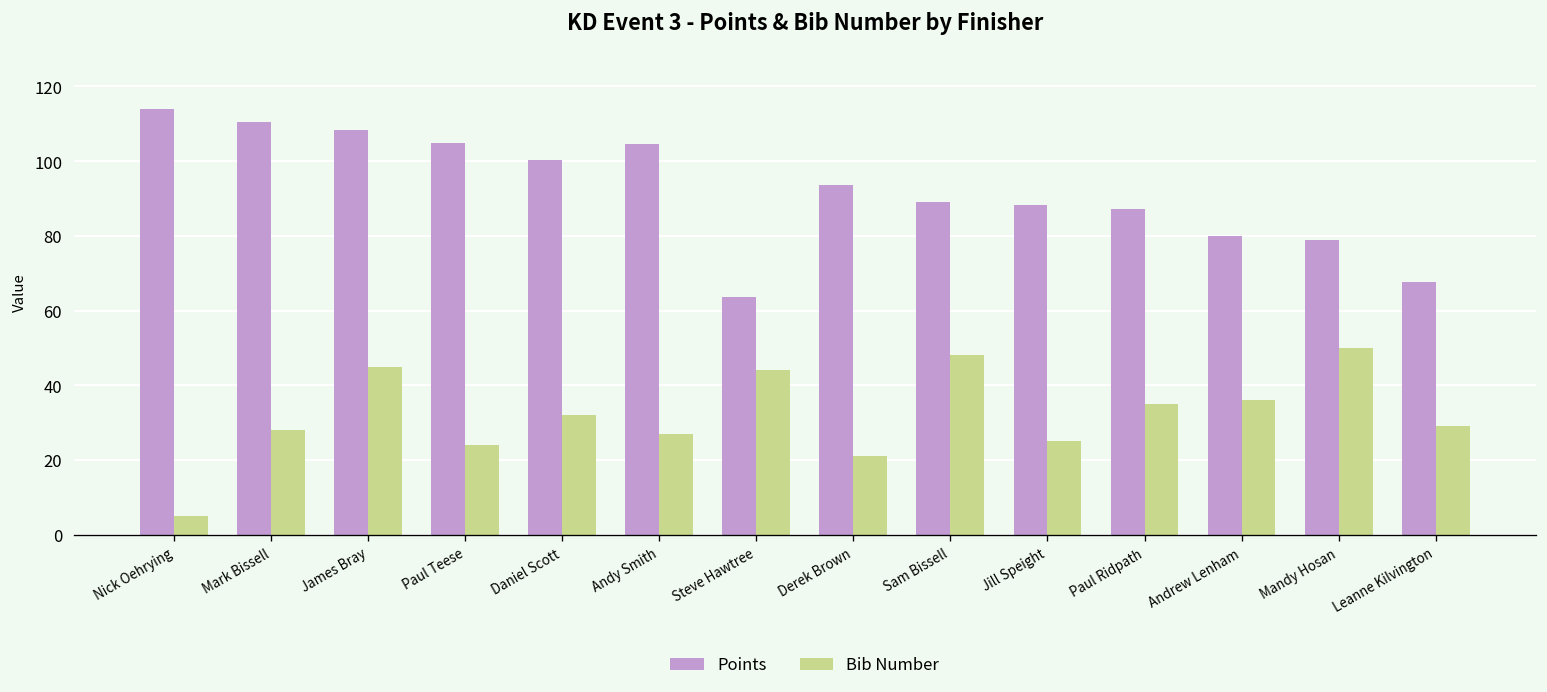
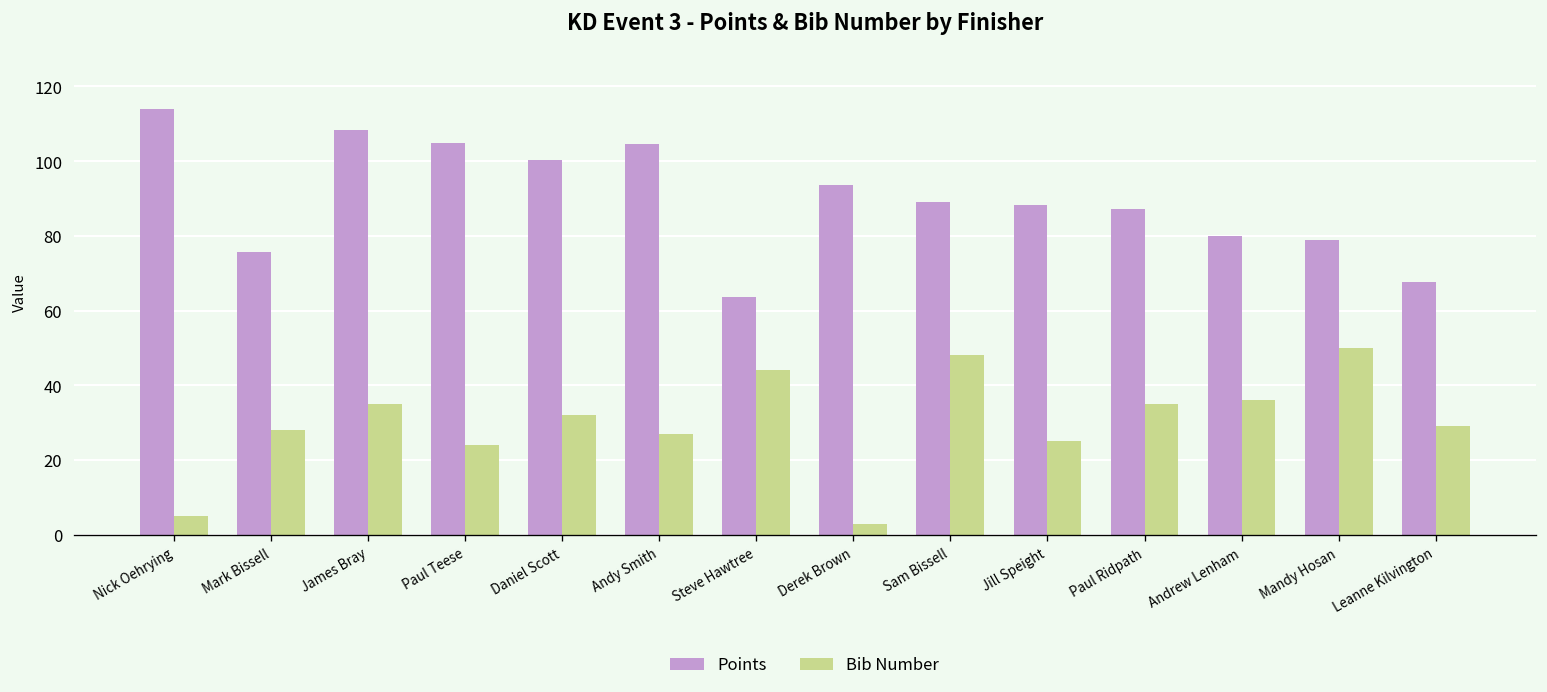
  {
    "Points": {
      "Nick Oehrying": 114,
-     "Mark Bissell": 111,
+     "Mark Bissell": 76,
      "James Bray": 108,
      "Paul Teese": 105,
      "Daniel Scott": 100,
      "Andy Smith": 105,
      "Steve Hawtree": 64,
      "Derek Brown": 94,
      "Sam Bissell": 89,
      "Jill Speight": 88,
      "Paul Ridpath": 87,
      "Andrew Lenham": 80,
      "Mandy Hosan": 79,
      "Leanne Kilvington": 68
    },
    "Bib Number": {
      "Nick Oehrying": 5,
      "Mark Bissell": 28,
-     "James Bray": 45,
+     "James Bray": 35,
      "Paul Teese": 24,
      "Daniel Scott": 32,
      "Andy Smith": 27,
      "Steve Hawtree": 44,
-     "Derek Brown": 21,
+     "Derek Brown": 3,
      "Sam Bissell": 48,
      "Jill Speight": 25,
      "Paul Ridpath": 35,
      "Andrew Lenham": 36,
      "Mandy Hosan": 50,
      "Leanne Kilvington": 29
    }
  }
